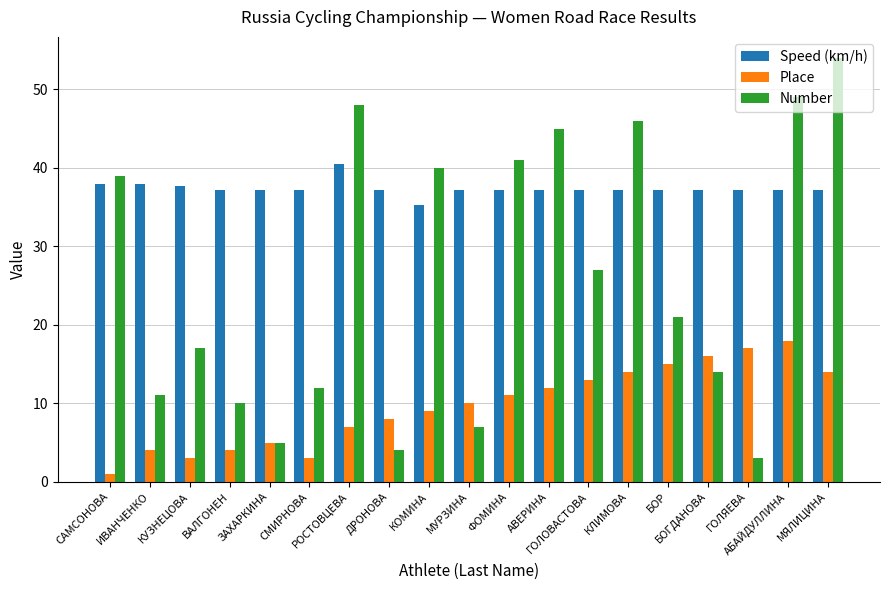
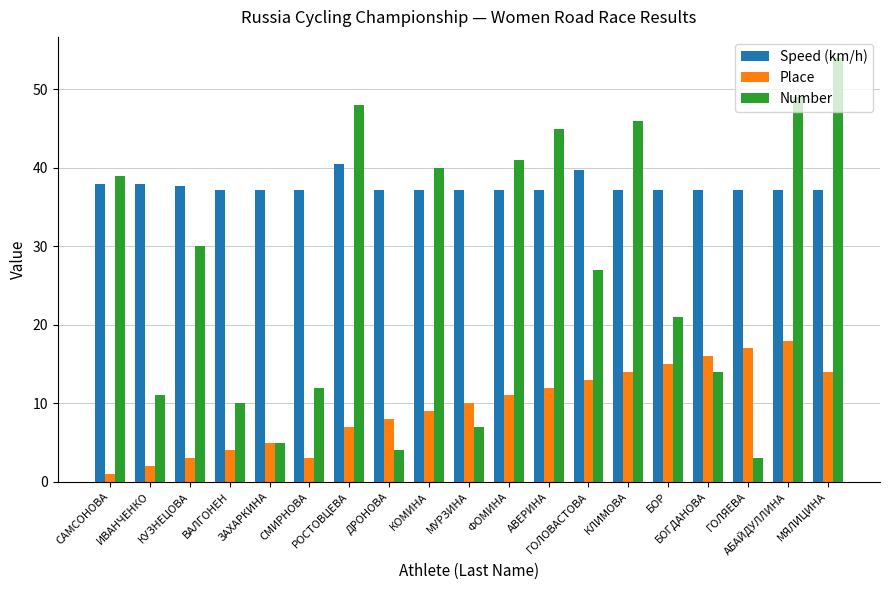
  {
    "Speed (km/h)": {
      "САМСОНОВА": 38,
      "ИВАНЧЕНКО": 38,
      "КУЗНЕЦОВА": 38,
      "ВАЛГОНЕН": 37,
      "ЗАХАРКИНА": 37,
      "СМИРНОВА": 37,
      "РОСТОВЦЕВА": 40,
      "ДРОНОВА": 37,
-     "КОМИНА": 35,
+     "КОМИНА": 37,
      "МУРЗИНА": 37,
      "ФОМИНА": 37,
      "АВЕРИНА": 37,
-     "ГОЛОВАСТОВА": 37,
+     "ГОЛОВАСТОВА": 40,
      "КЛИМОВА": 37,
      "БОР": 37,
      "БОГДАНОВА": 37,
      "ГОЛЯЕВА": 37,
      "АБАЙДУЛЛИНА": 37,
      "МЯЛИЦИНА": 37
    },
    "Place": {
      "САМСОНОВА": 1,
-     "ИВАНЧЕНКО": 4,
+     "ИВАНЧЕНКО": 2,
      "КУЗНЕЦОВА": 3,
      "ВАЛГОНЕН": 4,
      "ЗАХАРКИНА": 5,
      "СМИРНОВА": 3,
      "РОСТОВЦЕВА": 7,
      "ДРОНОВА": 8,
      "КОМИНА": 9,
      "МУРЗИНА": 10,
      "ФОМИНА": 11,
      "АВЕРИНА": 12,
      "ГОЛОВАСТОВА": 13,
      "КЛИМОВА": 14,
      "БОР": 15,
      "БОГДАНОВА": 16,
      "ГОЛЯЕВА": 17,
      "АБАЙДУЛЛИНА": 18,
      "МЯЛИЦИНА": 14
    },
    "Number": {
      "САМСОНОВА": 39,
      "ИВАНЧЕНКО": 11,
-     "КУЗНЕЦОВА": 17,
+     "КУЗНЕЦОВА": 30,
      "ВАЛГОНЕН": 10,
      "ЗАХАРКИНА": 5,
      "СМИРНОВА": 12,
      "РОСТОВЦЕВА": 48,
      "ДРОНОВА": 4,
      "КОМИНА": 40,
      "МУРЗИНА": 7,
      "ФОМИНА": 41,
      "АВЕРИНА": 45,
      "ГОЛОВАСТОВА": 27,
      "КЛИМОВА": 46,
      "БОР": 21,
      "БОГДАНОВА": 14,
      "ГОЛЯЕВА": 3
    }
  }
